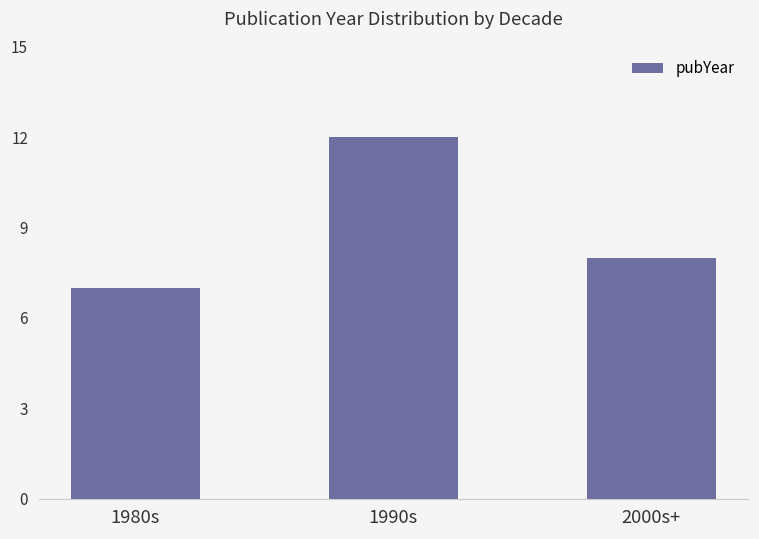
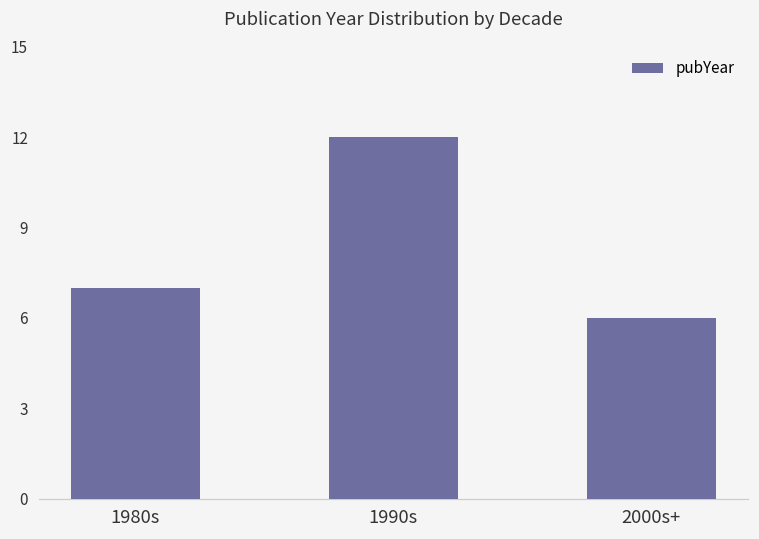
  {
    "1980s": 7,
    "1990s": 12,
-   "2000s+": 8
+   "2000s+": 6
  }
